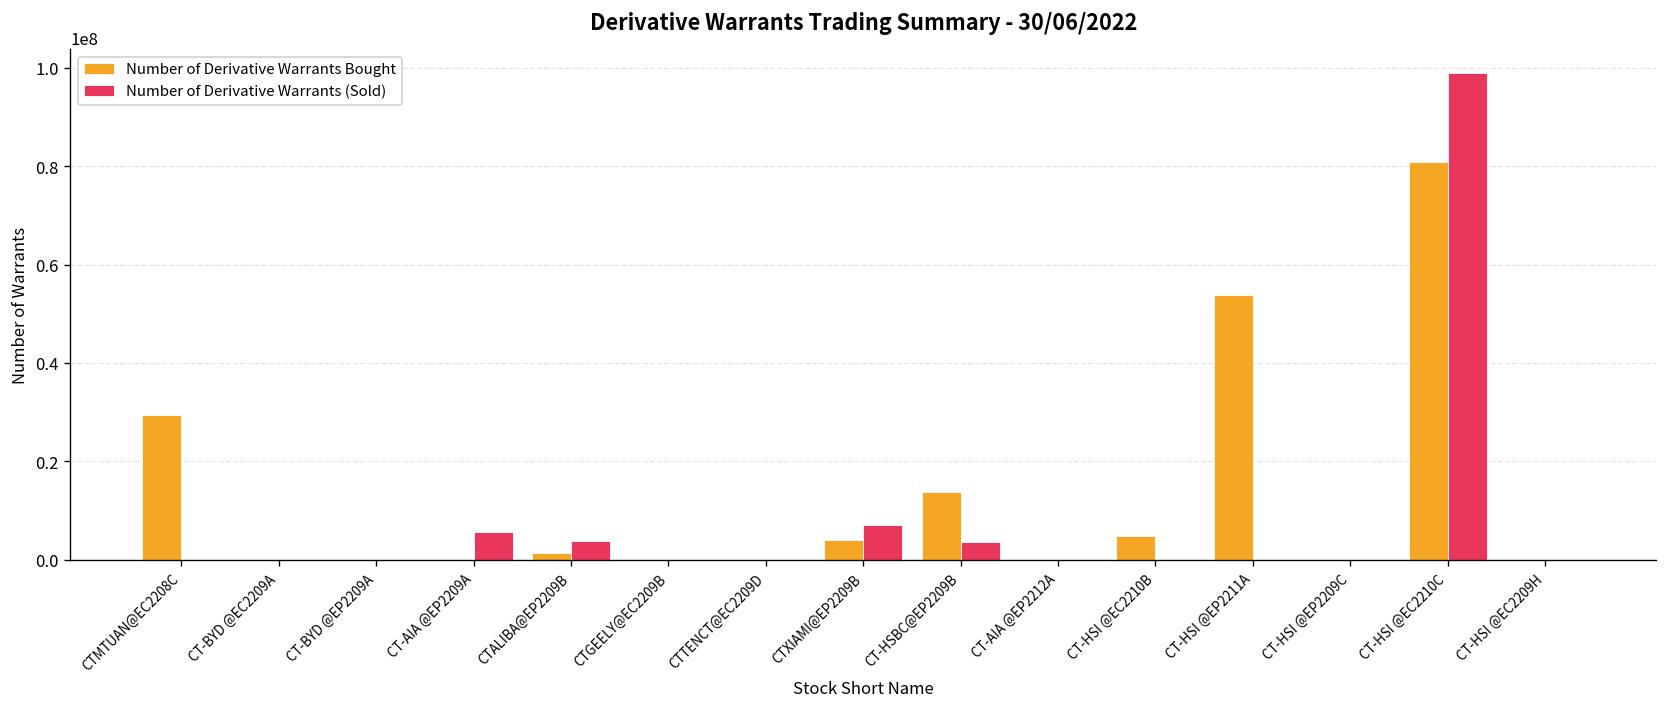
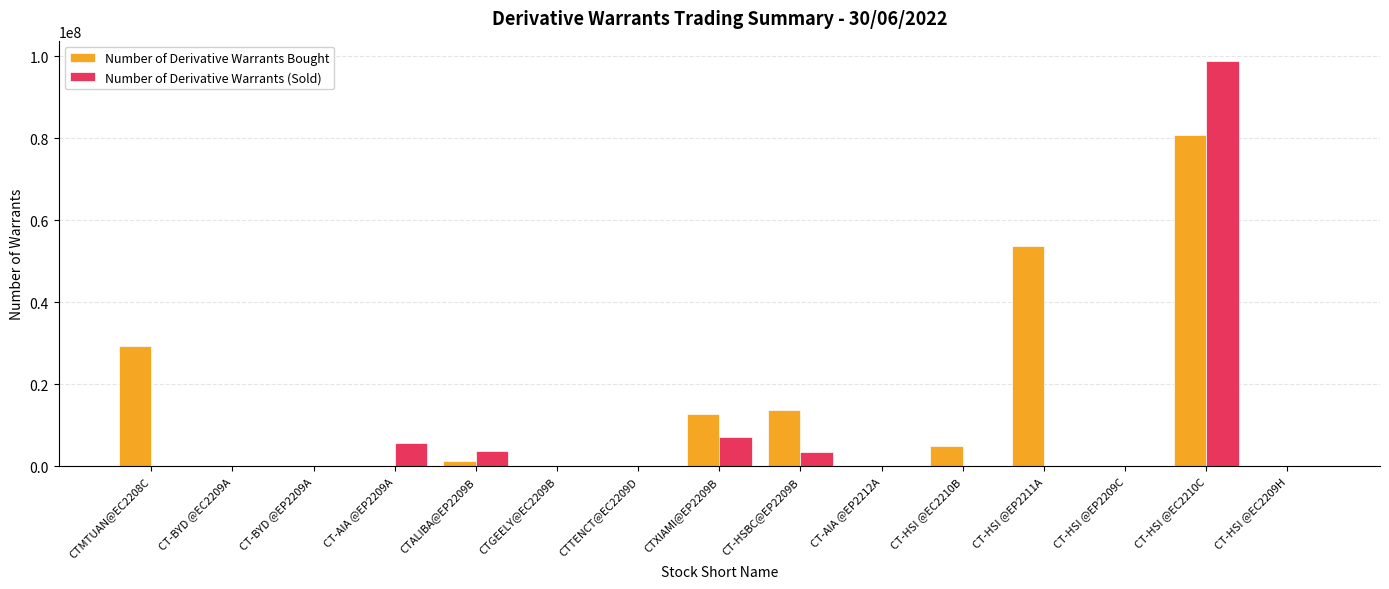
  {
    "Number of Derivative Warrants Bought": {
      "CTMTUAN@EC2208C": 29000000,
      "CT-BYD @EC2209A": 0,
      "CT-BYD @EP2209A": 0,
      "CT-AIA @EP2209A": 0,
      "CTALIBA@EP2209B": 1000000,
      "CTGEELY@EC2209B": 0,
      "CTTENCT@EC2209D": 0,
-     "CTXIAMI@EP2209B": 4000000,
+     "CTXIAMI@EP2209B": 13000000,
      "CT-HSBC@EP2209B": 14000000,
      "CT-AIA @EP2212A": 0,
      "CT-HSI @EC2210B": 5000000,
      "CT-HSI @EP2211A": 54000000,
      "CT-HSI @EP2209C": 0,
      "CT-HSI @EC2210C": 81000000,
      "CT-HSI @EC2209H": 0
    },
    "Number of Derivative Warrants (Sold)": {
      "CTMTUAN@EC2208C": 0,
      "CT-BYD @EC2209A": 0,
      "CT-BYD @EP2209A": 0,
      "CT-AIA @EP2209A": 6000000,
      "CTALIBA@EP2209B": 4000000,
      "CTGEELY@EC2209B": 0,
      "CTTENCT@EC2209D": 0,
      "CTXIAMI@EP2209B": 7000000,
      "CT-HSBC@EP2209B": 4000000,
      "CT-AIA @EP2212A": 0,
      "CT-HSI @EC2210B": 0,
      "CT-HSI @EP2211A": 0,
      "CT-HSI @EP2209C": 0,
      "CT-HSI @EC2210C": 99000000,
      "CT-HSI @EC2209H": 0
    }
  }
